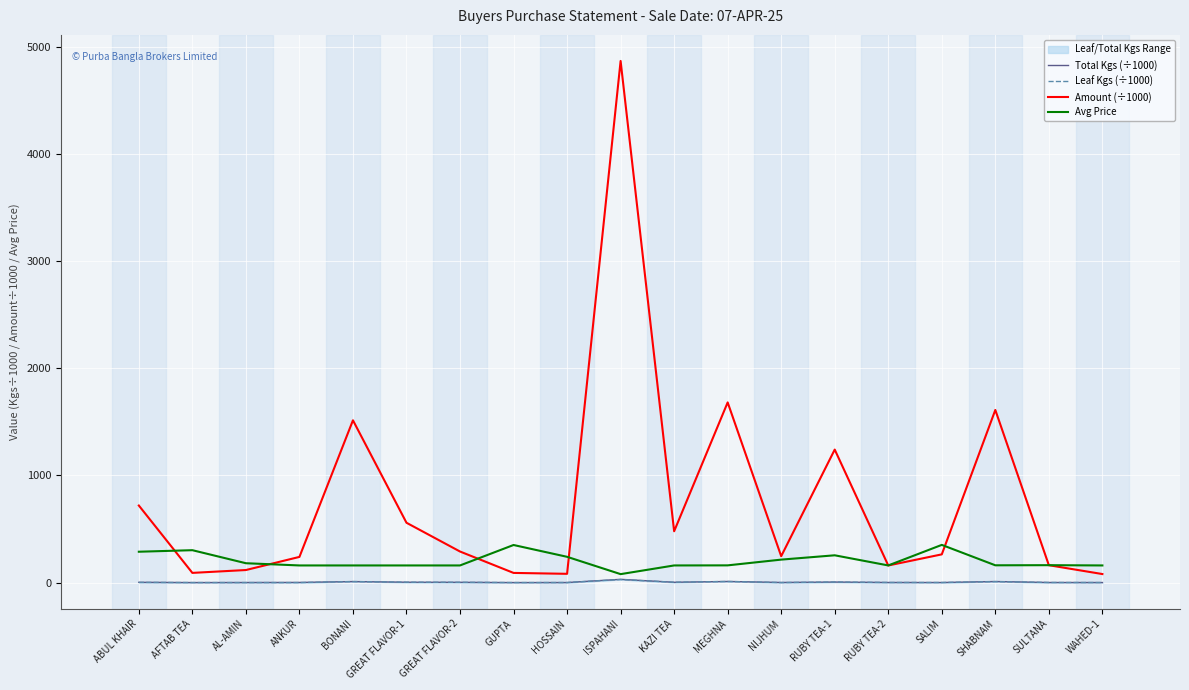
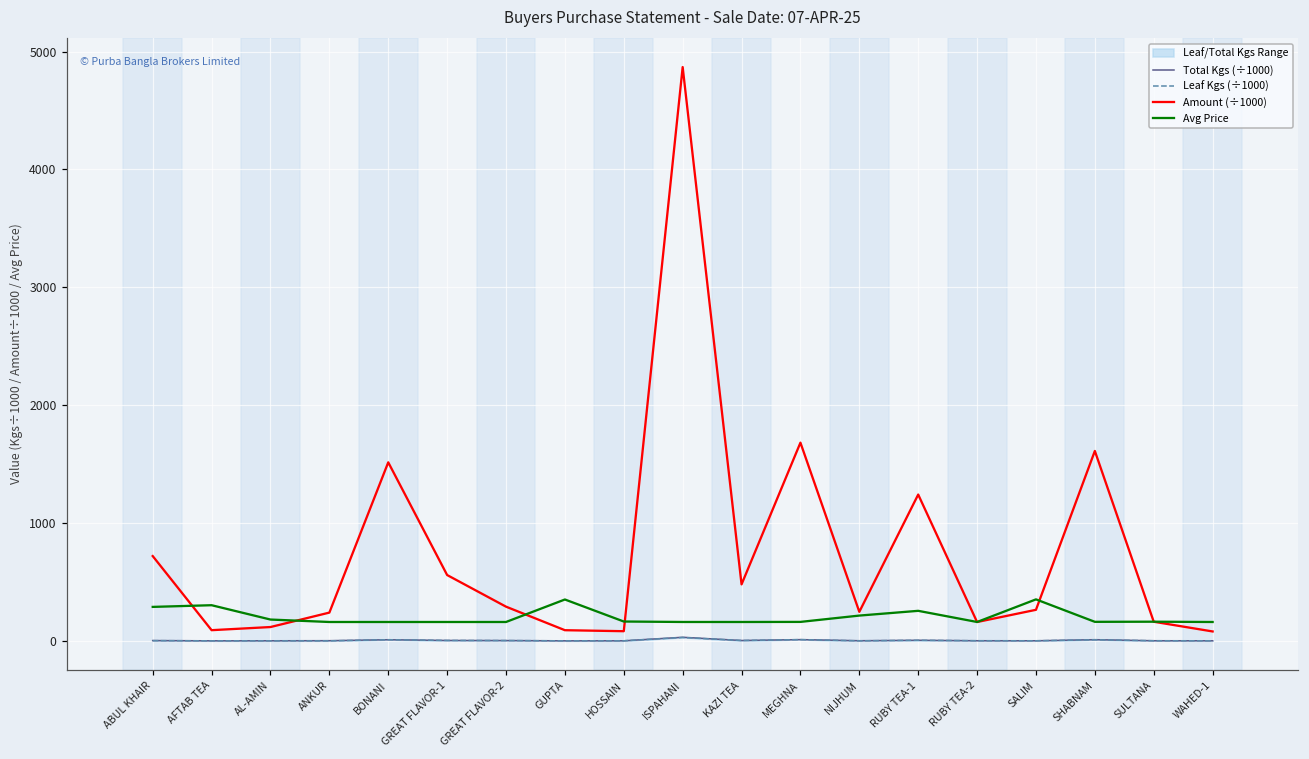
  {
    "Amount (÷1000)": {
      "ABUL KHAIR": 720,
      "AFTAB TEA": 90,
      "AL-AMIN": 120,
      "ANKUR": 240,
      "BONANI": 1510,
      "GREAT FLAVOR-1": 560,
      "GREAT FLAVOR-2": 290,
      "GUPTA": 90,
      "HOSSAIN": 80,
      "ISPAHANI": 4870,
      "KAZI TEA": 480,
      "MEGHNA": 1680,
      "NIJHUM": 250,
      "RUBY TEA-1": 1240,
      "SALIM": 260,
      "SHABNAM": 1610,
      "WAHED-1": 80
    },
    "Avg Price": {
      "ABUL KHAIR": 290,
      "AFTAB TEA": 300,
      "AL-AMIN": 180,
      "ANKUR": 160,
      "BONANI": 160,
      "GREAT FLAVOR-1": 160,
      "GREAT FLAVOR-2": 160,
      "GUPTA": 350,
-     "HOSSAIN": 240,
-     "ISPAHANI": 80,
+     "HOSSAIN": 160,
+     "ISPAHANI": 160,
      "KAZI TEA": 160,
      "MEGHNA": 160,
      "NIJHUM": 210,
      "RUBY TEA-1": 250,
      "SALIM": 350,
      "SHABNAM": 160,
      "WAHED-1": 160
    }
  }
